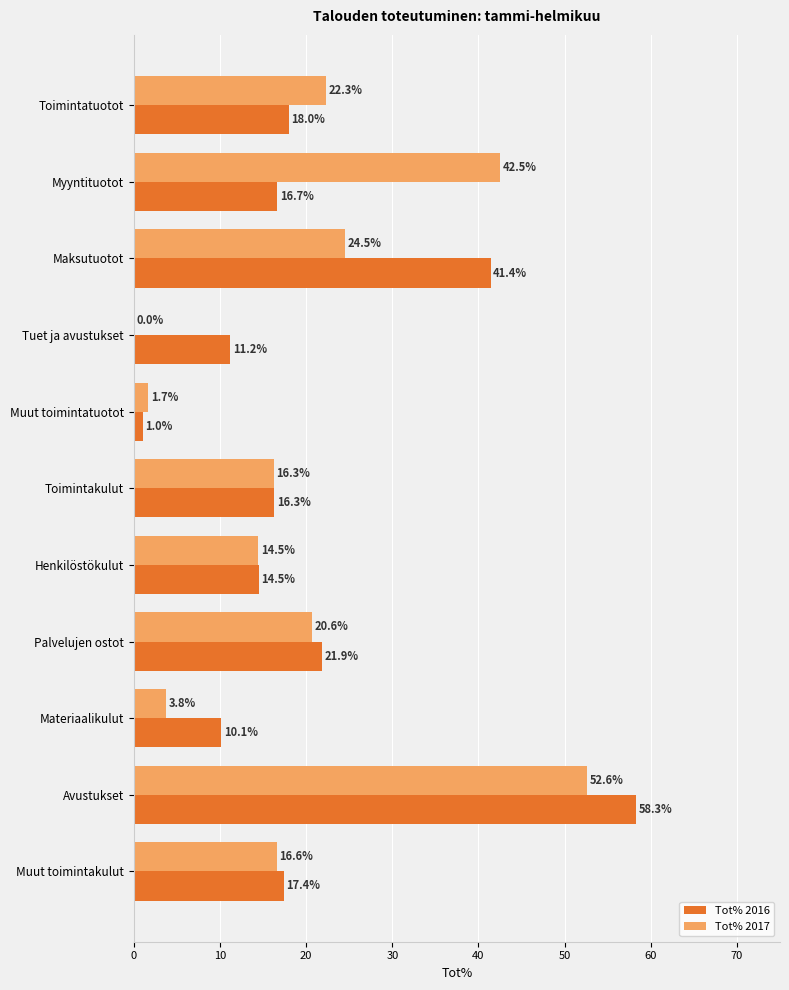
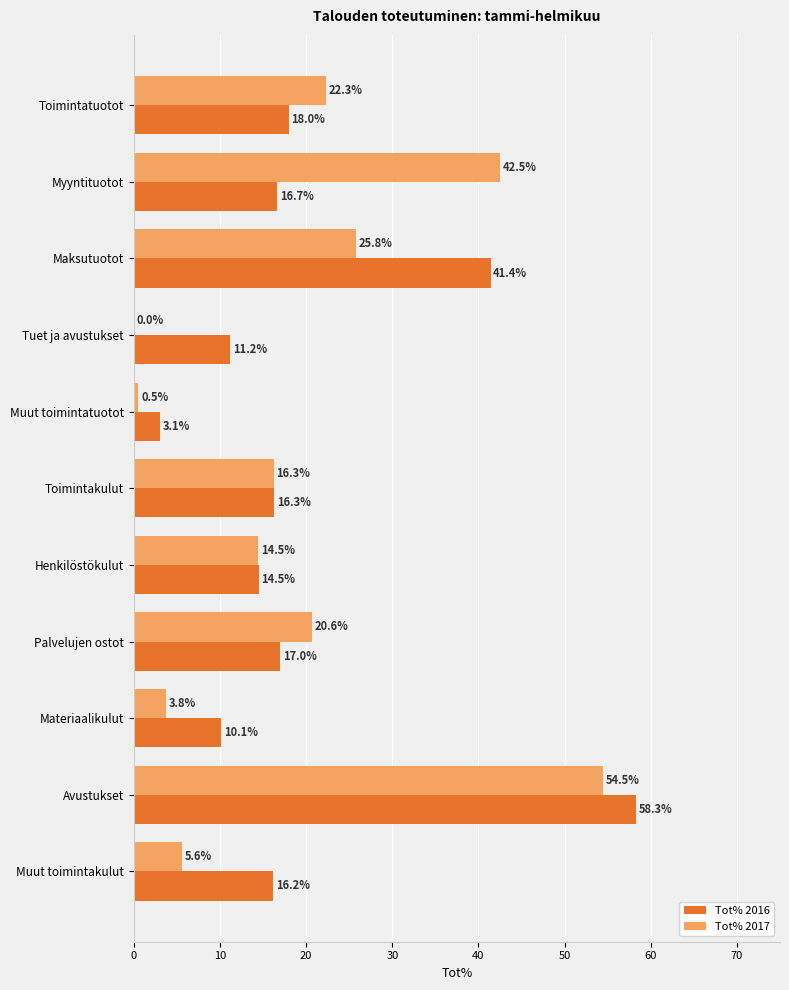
  {
    "Tot% 2016": {
      "Toimintatuotot": "18.0%",
      "Myyntituotot": "16.7%",
      "Maksutuotot": "41.4%",
      "Tuet ja avustukset": "11.2%",
-     "Muut toimintatuotot": "1.0%",
+     "Muut toimintatuotot": "3.1%",
      "Toimintakulut": "16.3%",
      "Henkilöstökulut": "14.5%",
-     "Palvelujen ostot": "21.9%",
+     "Palvelujen ostot": "17.0%",
      "Materiaalikulut": "10.1%",
      "Avustukset": "58.3%",
-     "Muut toimintakulut": "17.4%"
+     "Muut toimintakulut": "16.2%"
    },
    "Tot% 2017": {
      "Toimintatuotot": "22.3%",
      "Myyntituotot": "42.5%",
-     "Maksutuotot": "24.5%",
+     "Maksutuotot": "25.8%",
      "Tuet ja avustukset": "0.0%",
-     "Muut toimintatuotot": "1.7%",
+     "Muut toimintatuotot": "0.5%",
      "Toimintakulut": "16.3%",
      "Henkilöstökulut": "14.5%",
      "Palvelujen ostot": "20.6%",
      "Materiaalikulut": "3.8%",
-     "Avustukset": "52.6%",
-     "Muut toimintakulut": "16.6%"
+     "Avustukset": "54.5%",
+     "Muut toimintakulut": "5.6%"
    }
  }
